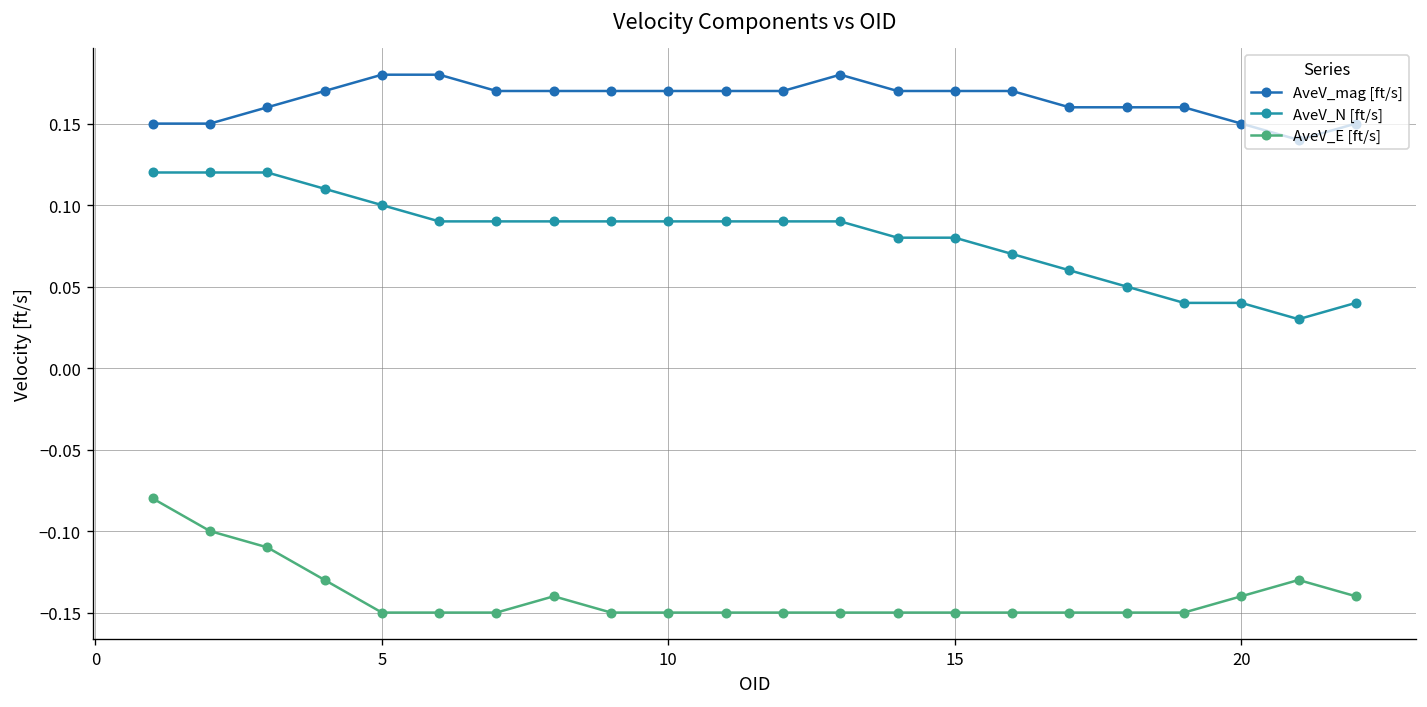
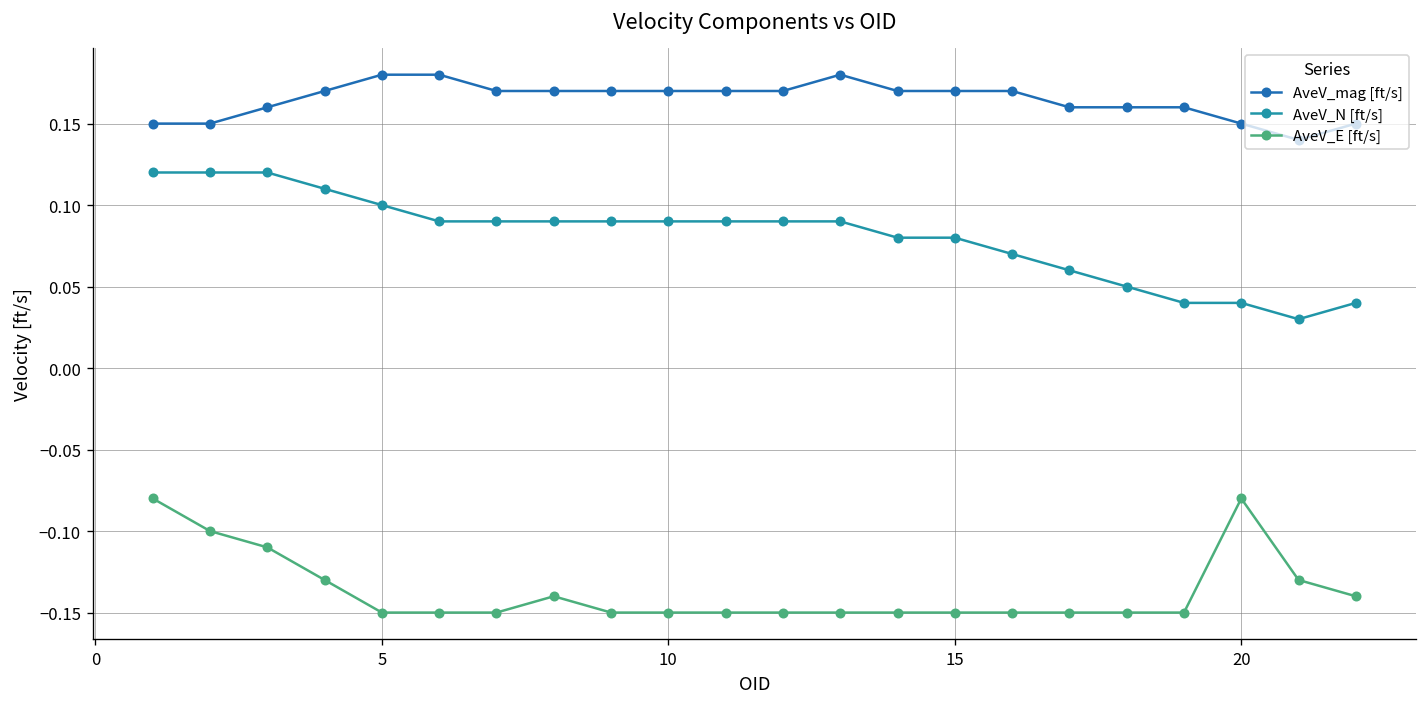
  {
    "AveV_E [ft/s]": {
      "5": -0.15,
      "10": -0.15,
      "15": -0.15,
-     "20": -0.14
+     "20": -0.08
    }
  }
